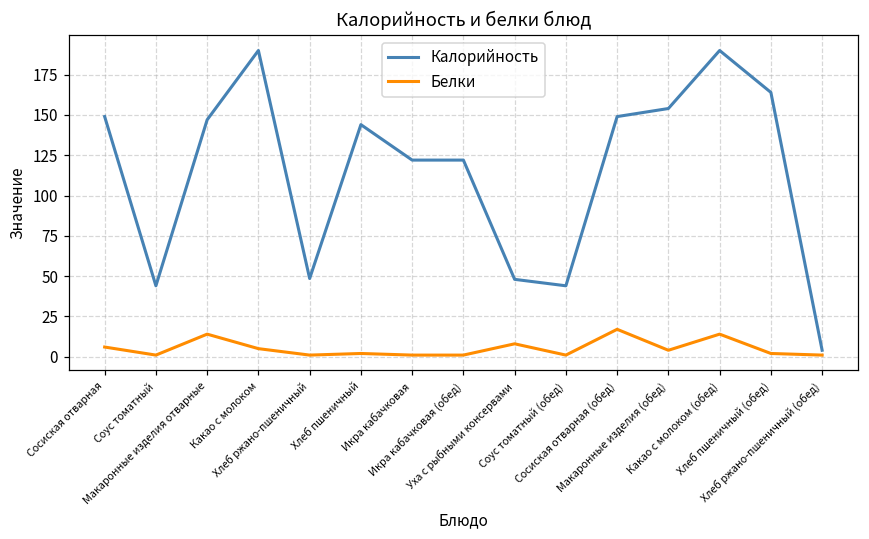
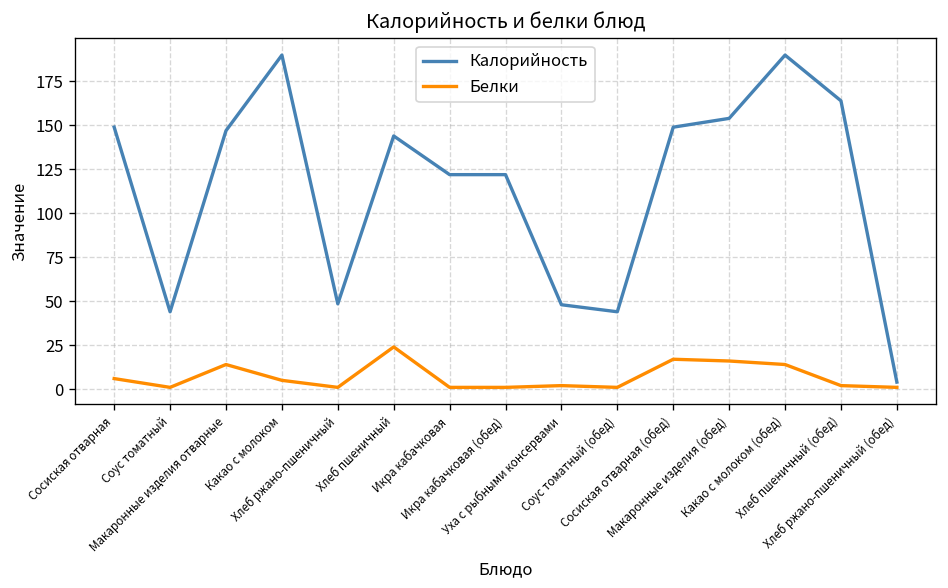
  {
    "Калорийность": {
      "Сосиская отварная": 149,
      "Соус томатный": 44,
      "Макаронные изделия отварные": 147,
      "Какао с молоком": 190,
      "Хлеб ржано-пшеничный": 49,
      "Хлеб пшеничный": 144,
      "Икра кабачковая": 122,
      "Икра кабачковая (обед)": 122,
      "Уха с рыбными консервами": 48,
      "Соус томатный (обед)": 44,
      "Сосиская отварная (обед)": 149,
      "Макаронные изделия (обед)": 154,
      "Какао с молоком (обед)": 190,
      "Хлеб пшеничный (обед)": 164,
      "Хлеб ржано-пшеничный (обед)": 4
    },
    "Белки": {
      "Сосиская отварная": 6,
      "Соус томатный": 1,
      "Макаронные изделия отварные": 14,
      "Какао с молоком": 5,
      "Хлеб ржано-пшеничный": 1,
-     "Хлеб пшеничный": 2,
+     "Хлеб пшеничный": 24,
      "Икра кабачковая": 1,
      "Икра кабачковая (обед)": 1,
-     "Уха с рыбными консервами": 8,
+     "Уха с рыбными консервами": 2,
      "Соус томатный (обед)": 1,
      "Сосиская отварная (обед)": 17,
-     "Макаронные изделия (обед)": 4,
+     "Макаронные изделия (обед)": 16,
      "Какао с молоком (обед)": 14,
      "Хлеб пшеничный (обед)": 2,
      "Хлеб ржано-пшеничный (обед)": 1
    }
  }
